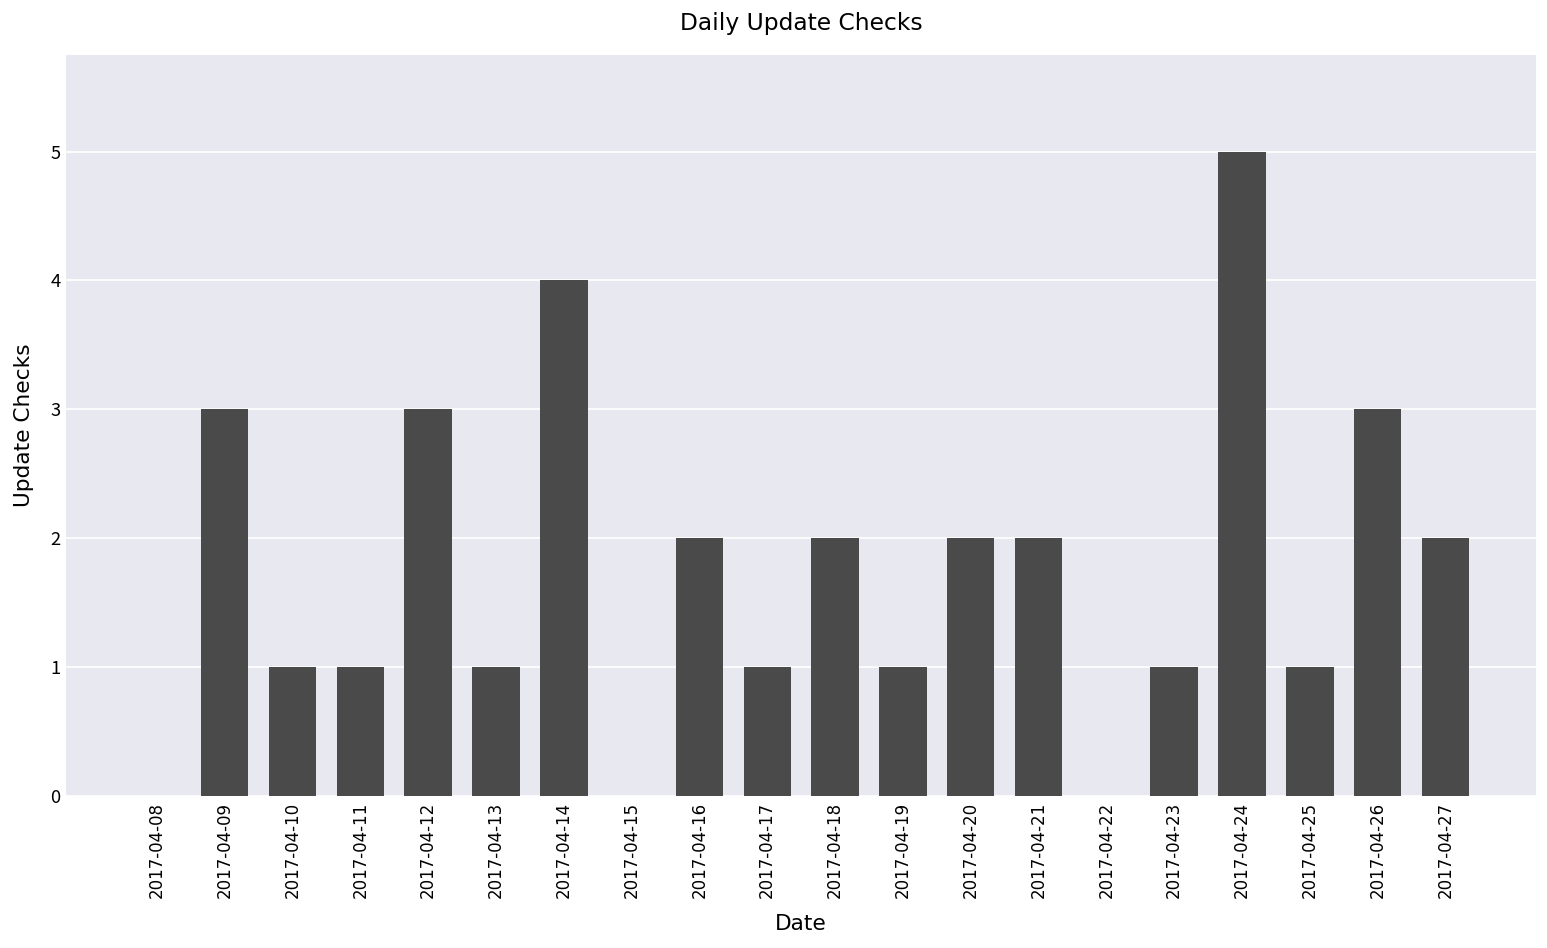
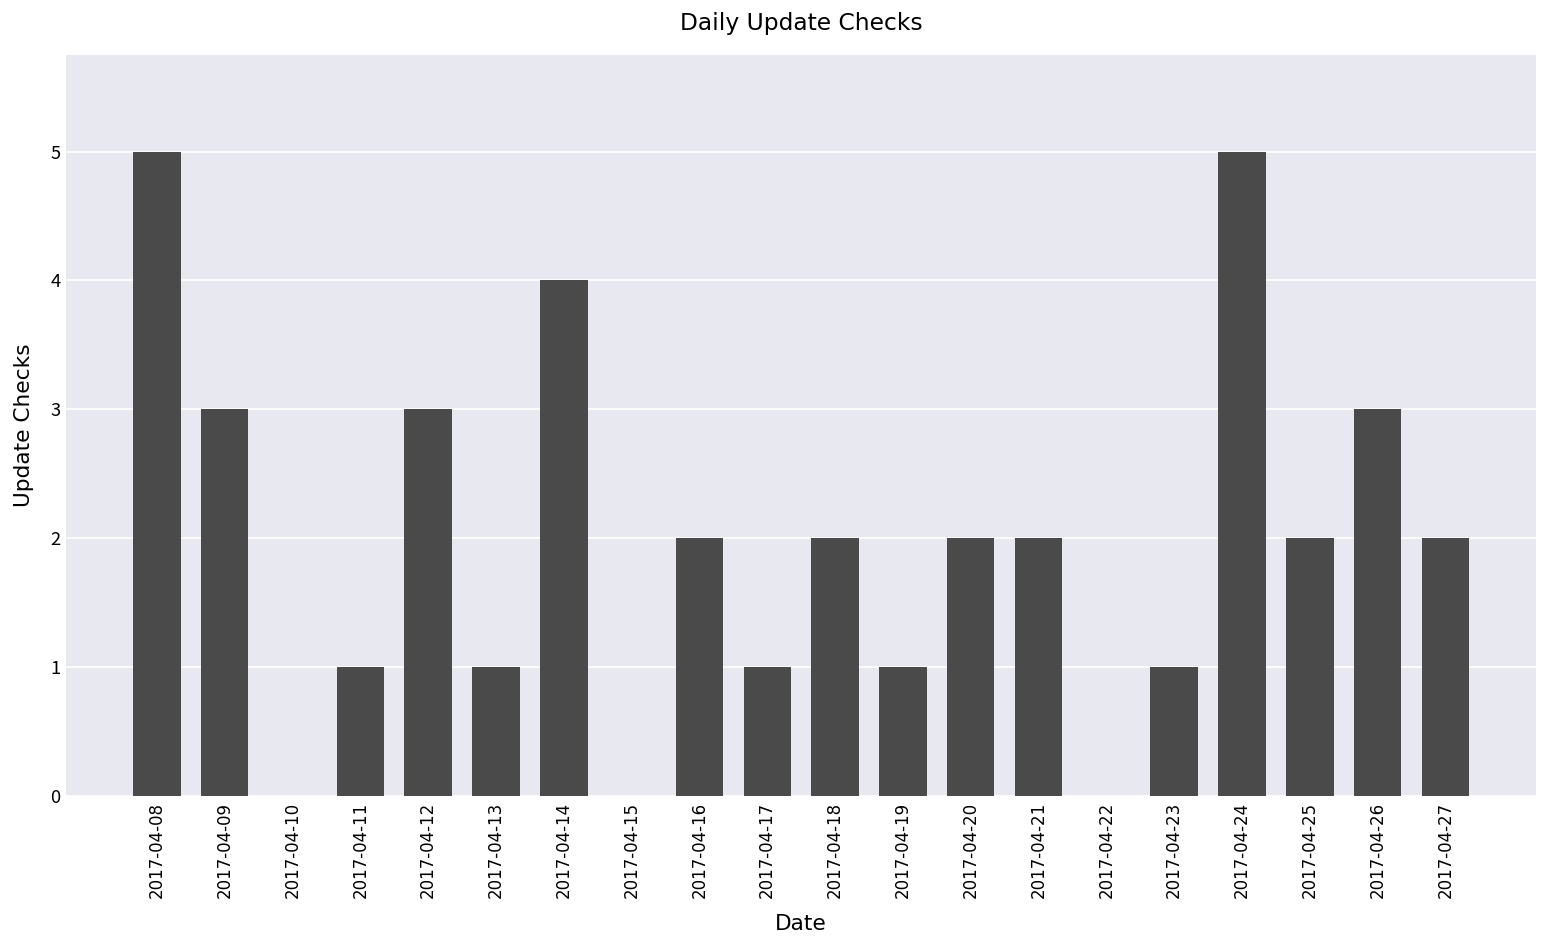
  {
-   "2017-04-08": 0,
+   "2017-04-08": 5,
    "2017-04-09": 3,
-   "2017-04-10": 1,
+   "2017-04-10": 0,
    "2017-04-11": 1,
    "2017-04-12": 3,
    "2017-04-13": 1,
    "2017-04-14": 4,
    "2017-04-15": 0,
    "2017-04-16": 2,
    "2017-04-17": 1,
    "2017-04-18": 2,
    "2017-04-19": 1,
    "2017-04-20": 2,
    "2017-04-21": 2,
    "2017-04-22": 0,
    "2017-04-23": 1,
    "2017-04-24": 5,
-   "2017-04-25": 1,
+   "2017-04-25": 2,
    "2017-04-26": 3,
    "2017-04-27": 2
  }
